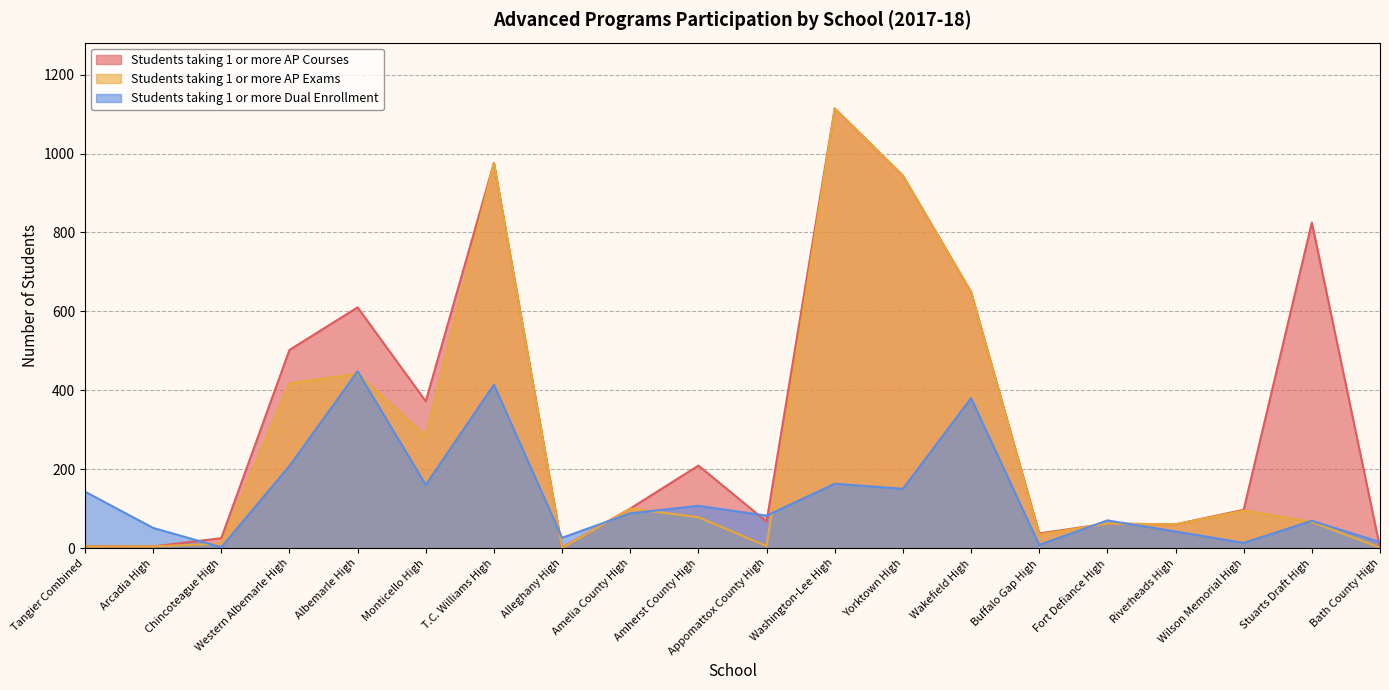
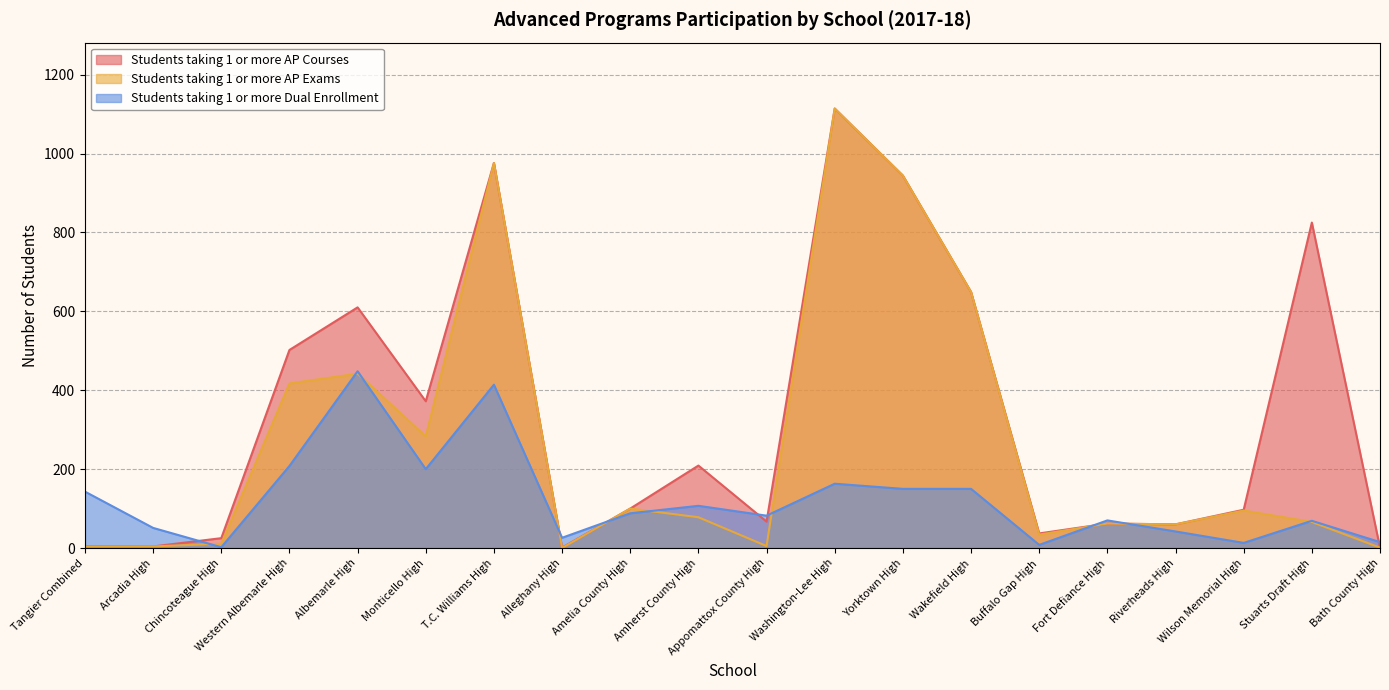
  {
    "Students taking 1 or more AP Courses": {
      "Chincoteague High": 30,
      "Western Albemarle High": 500,
      "Albemarle High": 610,
      "Monticello High": 370,
      "Amherst County High": 210,
      "Appomattox County High": 70,
      "Stuarts Draft High": 830
    },
    "Students taking 1 or more AP Exams": {
      "Chincoteague High": 10,
      "Western Albemarle High": 420,
      "Monticello High": 280,
      "Amherst County High": 80,
      "Appomattox County High": 10
    },
    "Students taking 1 or more Dual Enrollment": {
      "Tangier Combined": 140,
      "Arcadia High": 50,
      "Chincoteague High": 0,
      "Western Albemarle High": 210,
-     "Monticello High": 160,
+     "Monticello High": 200,
      "T.C. Williams High": 410,
      "Alleghany High": 30,
      "Amelia County High": 90,
      "Amherst County High": 110,
      "Appomattox County High": 80,
      "Washington-Lee High": 160,
      "Yorktown High": 150,
-     "Wakefield High": 380,
+     "Wakefield High": 150,
      "Buffalo Gap High": 10,
      "Fort Defiance High": 70,
      "Riverheads High": 40,
      "Wilson Memorial High": 10,
      "Bath County High": 20
    }
  }
